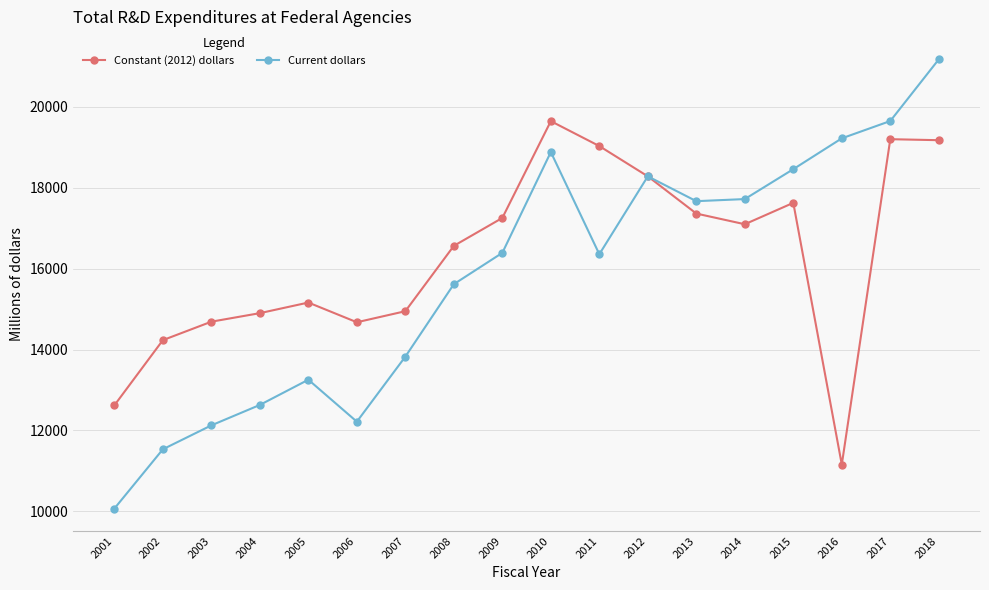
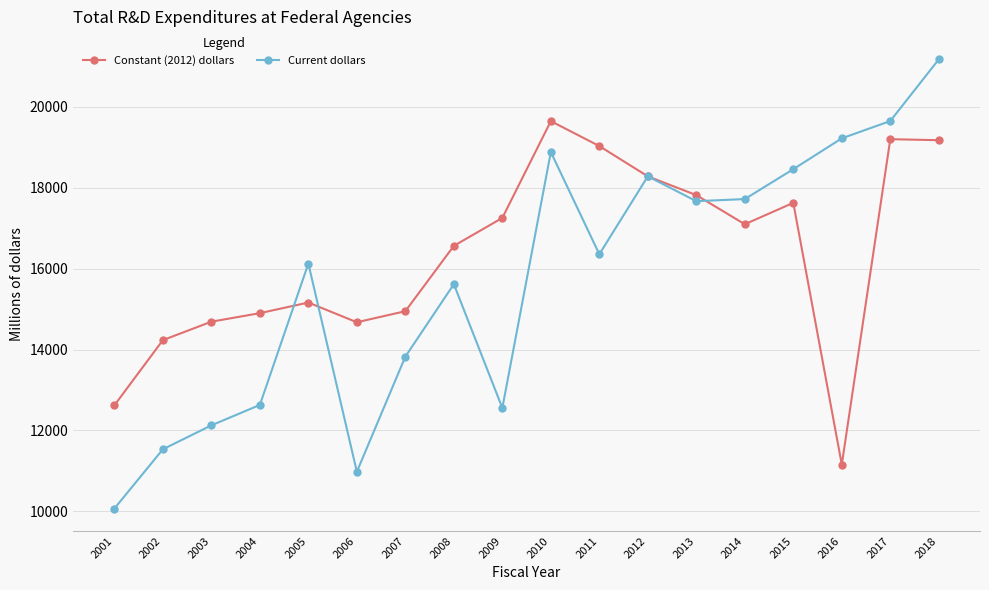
  {
    "Constant (2012) dollars": {
      "2001": 12600,
      "2002": 14200,
      "2003": 14700,
      "2004": 14900,
      "2005": 15200,
      "2006": 14700,
      "2007": 14900,
      "2008": 16600,
      "2009": 17300,
      "2010": 19600,
      "2011": 19000,
-     "2013": 17400,
+     "2013": 17800,
      "2014": 17100,
      "2015": 17600,
      "2016": 11200,
      "2017": 19200,
      "2018": 19200
    },
    "Current dollars": {
      "2001": 10100,
      "2002": 11500,
      "2003": 12100,
      "2004": 12600,
-     "2005": 13300,
-     "2006": 12200,
+     "2005": 16100,
+     "2006": 11000,
      "2007": 13800,
      "2008": 15600,
-     "2009": 16400,
+     "2009": 12600,
      "2010": 18900,
      "2011": 16400,
      "2013": 17700,
      "2014": 17700,
      "2015": 18500,
      "2016": 19200,
      "2017": 19600,
      "2018": 21200
    }
  }
